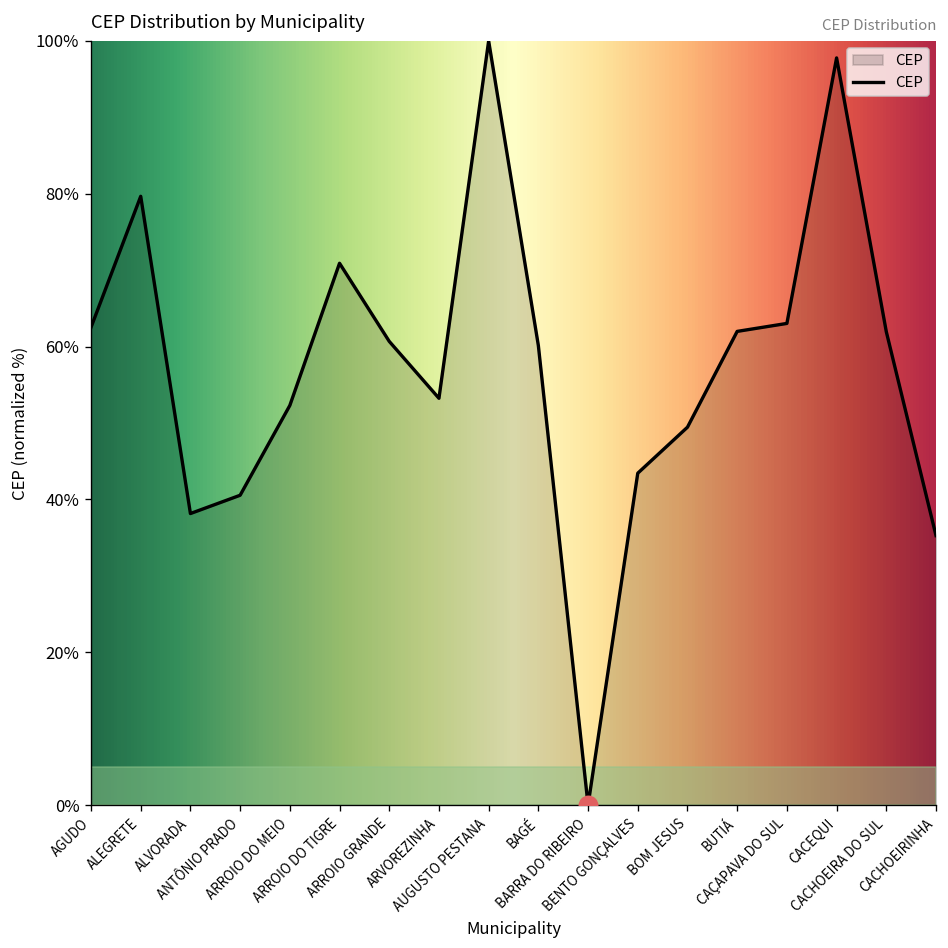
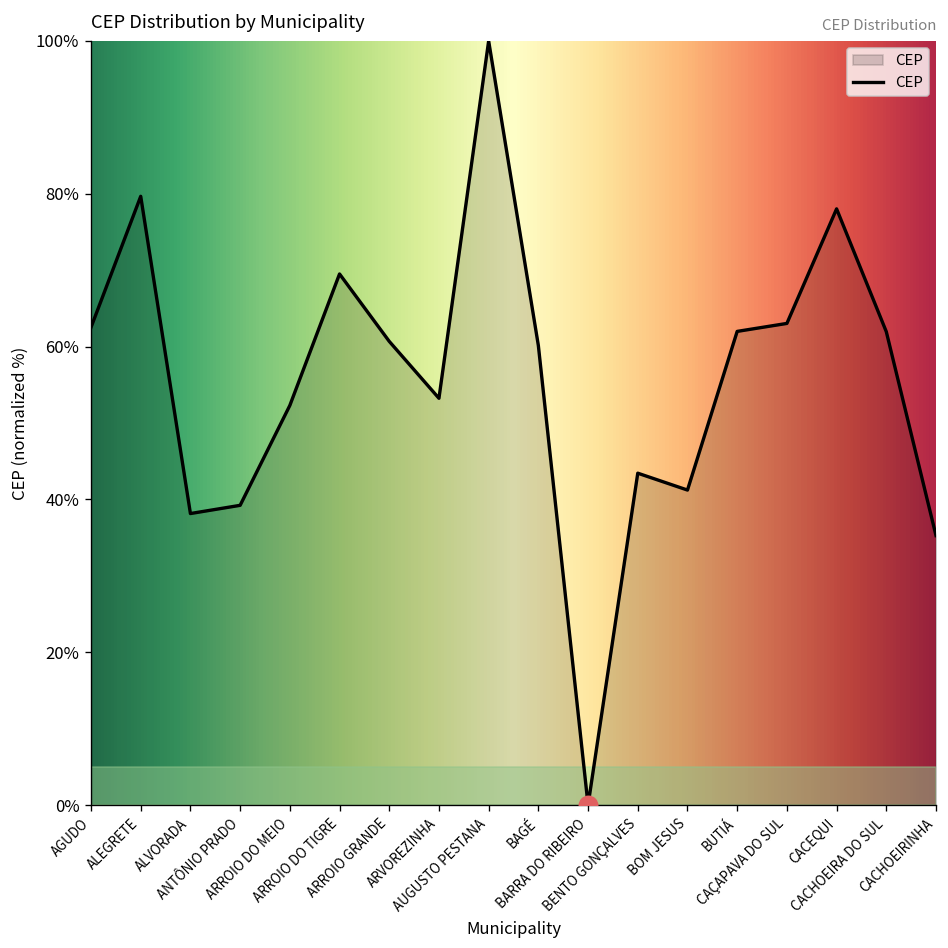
  {
    "CEP": {
      "AGUDO": "63%",
      "ALEGRETE": "80%",
      "ALVORADA": "38%",
-     "ANTÔNIO PRADO": "41%",
+     "ANTÔNIO PRADO": "39%",
      "ARROIO DO MEIO": "52%",
-     "ARROIO DO TIGRE": "71%",
+     "ARROIO DO TIGRE": "70%",
      "ARROIO GRANDE": "61%",
      "ARVOREZINHA": "53%",
      "AUGUSTO PESTANA": "100%",
      "BAGÉ": "60%",
      "BENTO GONÇALVES": "43%",
-     "BOM JESUS": "49%",
+     "BOM JESUS": "41%",
      "BUTIÁ": "62%",
      "CAÇAPAVA DO SUL": "63%",
-     "CACEQUI": "98%",
+     "CACEQUI": "78%",
      "CACHOEIRA DO SUL": "62%",
      "CACHOEIRINHA": "35%"
    }
  }
